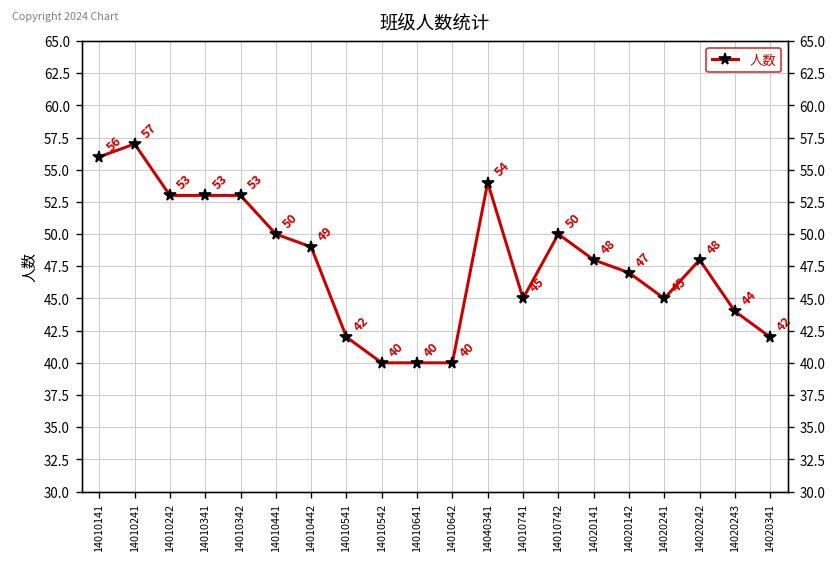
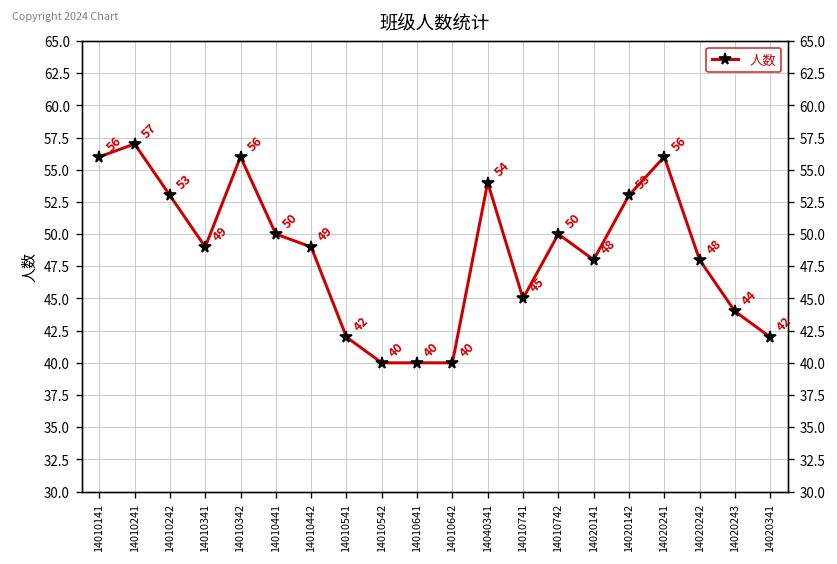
  {
    "14010141": 56,
    "14010241": 57,
    "14010242": 53,
-   "14010341": 53,
-   "14010342": 53,
+   "14010341": 49,
+   "14010342": 56,
    "14010441": 50,
    "14010442": 49,
    "14010541": 42,
    "14010542": 40,
    "14010641": 40,
    "14010642": 40,
    "14040341": 54,
    "14010741": 45,
    "14010742": 50,
    "14020141": 48,
-   "14020142": 47,
-   "14020241": 45,
+   "14020142": 53,
+   "14020241": 56,
    "14020242": 48,
    "14020243": 44,
    "14020341": 42
  }
